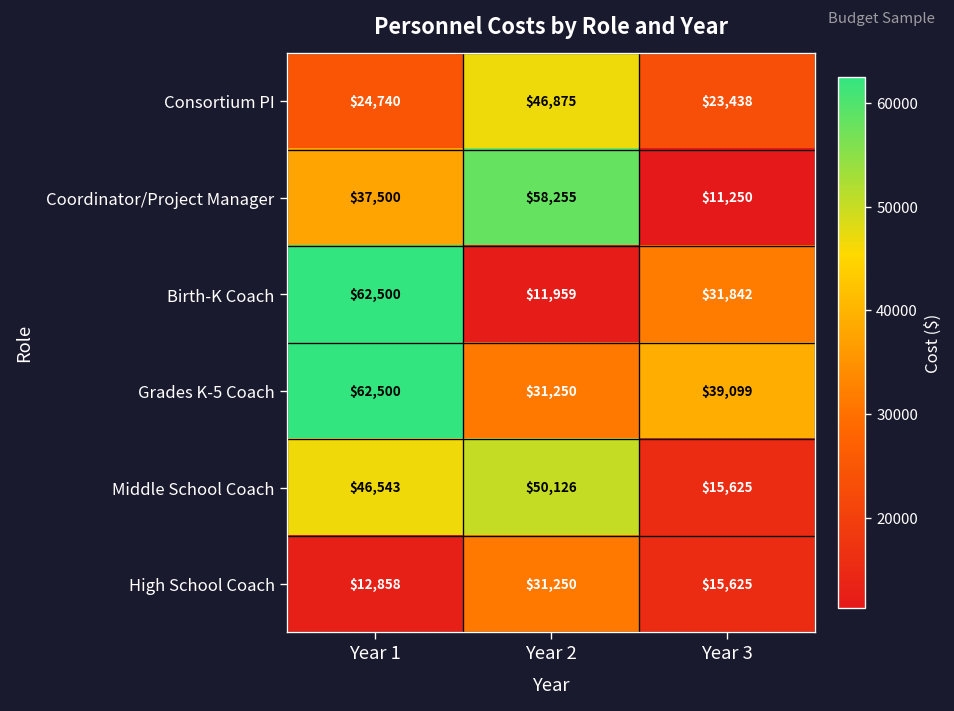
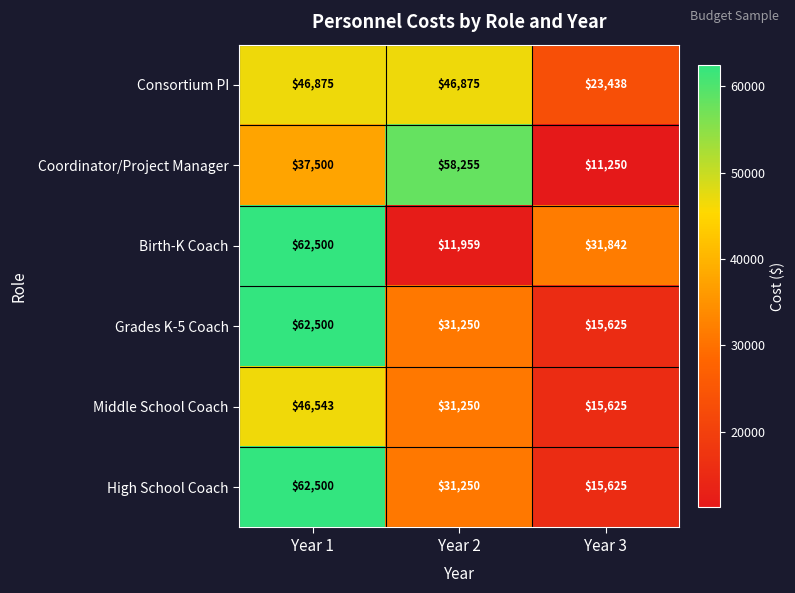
  {
    "Consortium PI": {
-     "Year 1": "$24,740",
+     "Year 1": "$46,875",
      "Year 2": "$46,875",
      "Year 3": "$23,438"
    },
    "Coordinator/Project Manager": {
      "Year 1": "$37,500",
      "Year 2": "$58,255",
      "Year 3": "$11,250"
    },
    "Birth-K Coach": {
      "Year 1": "$62,500",
      "Year 2": "$11,959",
      "Year 3": "$31,842"
    },
    "Grades K-5 Coach": {
      "Year 1": "$62,500",
      "Year 2": "$31,250",
-     "Year 3": "$39,099"
+     "Year 3": "$15,625"
    },
    "Middle School Coach": {
      "Year 1": "$46,543",
-     "Year 2": "$50,126",
+     "Year 2": "$31,250",
      "Year 3": "$15,625"
    },
    "High School Coach": {
-     "Year 1": "$12,858",
+     "Year 1": "$62,500",
      "Year 2": "$31,250",
      "Year 3": "$15,625"
    }
  }
